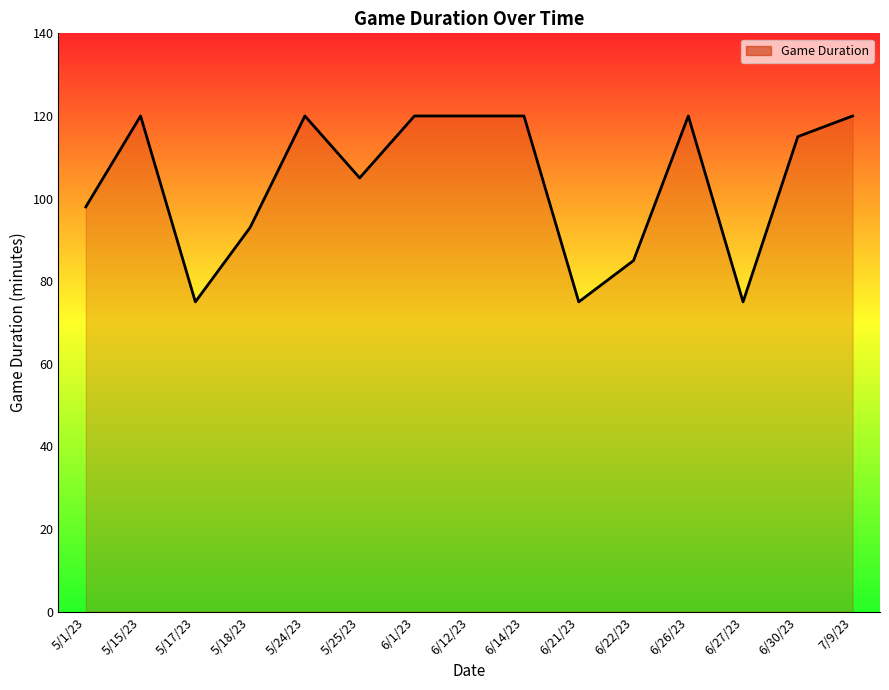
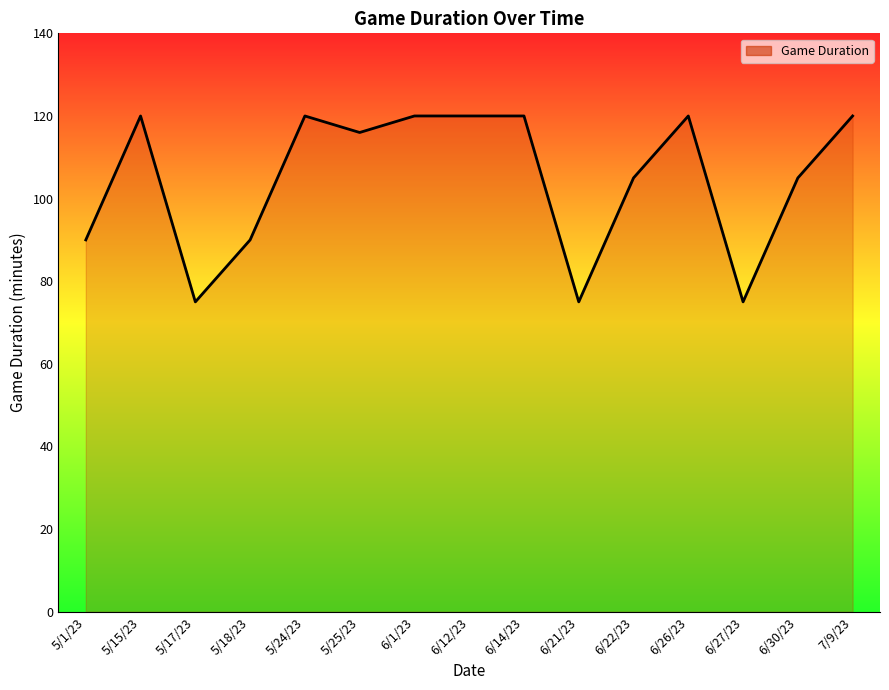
  {
-   "5/1/23": 98,
+   "5/1/23": 90,
    "5/15/23": 120,
    "5/17/23": 75,
-   "5/18/23": 93,
+   "5/18/23": 90,
    "5/24/23": 120,
-   "5/25/23": 105,
+   "5/25/23": 116,
    "6/1/23": 120,
    "6/12/23": 120,
    "6/14/23": 120,
    "6/21/23": 75,
-   "6/22/23": 85,
+   "6/22/23": 105,
    "6/26/23": 120,
    "6/27/23": 75,
-   "6/30/23": 115,
+   "6/30/23": 105,
    "7/9/23": 120
  }
